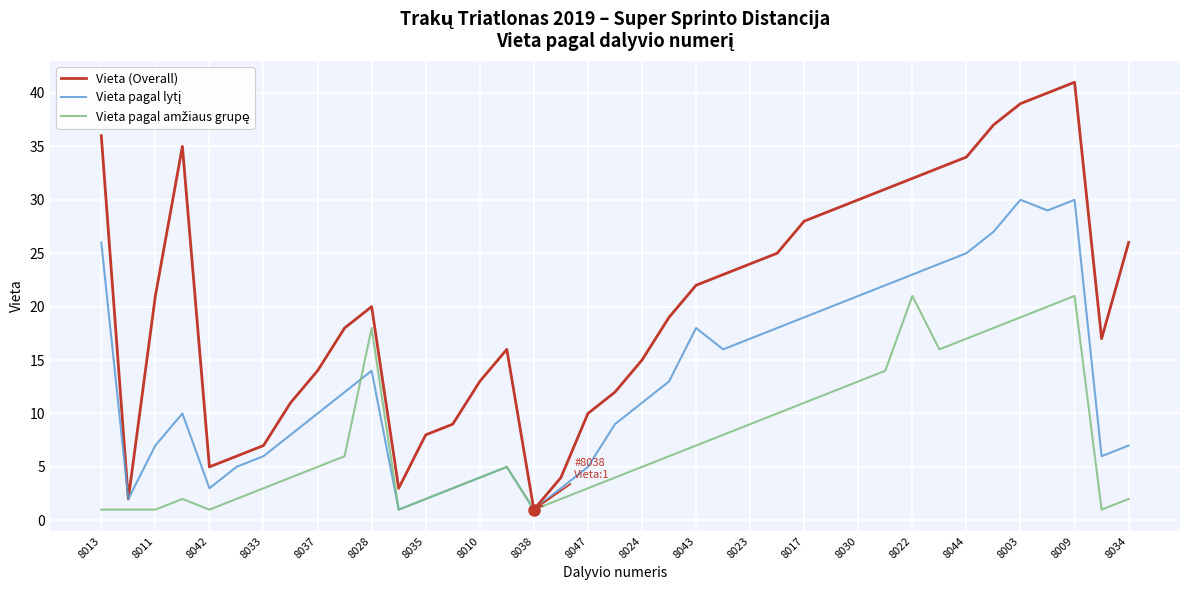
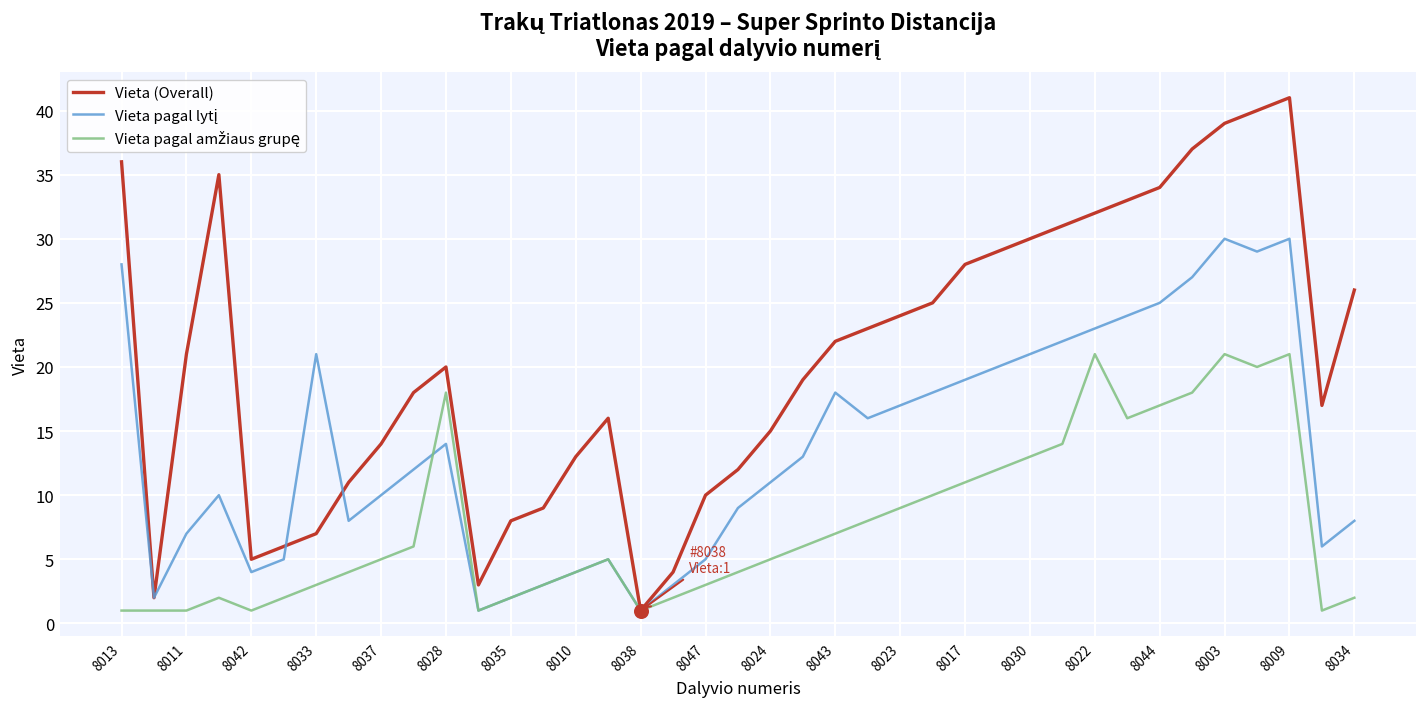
  {
    "Vieta pagal lytį": {
-     "8013": 26,
+     "8013": 28,
      "8011": 7,
-     "8042": 3,
-     "8033": 6,
+     "8042": 4,
+     "8033": 21,
      "8037": 10,
      "8028": 14,
      "8024": 11,
      "8043": 18,
      "8023": 17,
      "8017": 19,
      "8030": 21,
      "8022": 23,
      "8044": 25,
      "8003": 30,
      "8009": 30,
-     "8034": 7
+     "8034": 8
    },
    "Vieta pagal amžiaus grupę": {
      "8013": 1,
      "8011": 1,
      "8042": 1,
      "8033": 3,
      "8037": 5,
      "8028": 18,
      "8024": 5,
      "8043": 7,
      "8023": 9,
      "8017": 11,
      "8030": 13,
      "8022": 21,
      "8044": 17,
-     "8003": 19,
+     "8003": 21,
      "8009": 21,
      "8034": 2
    }
  }
